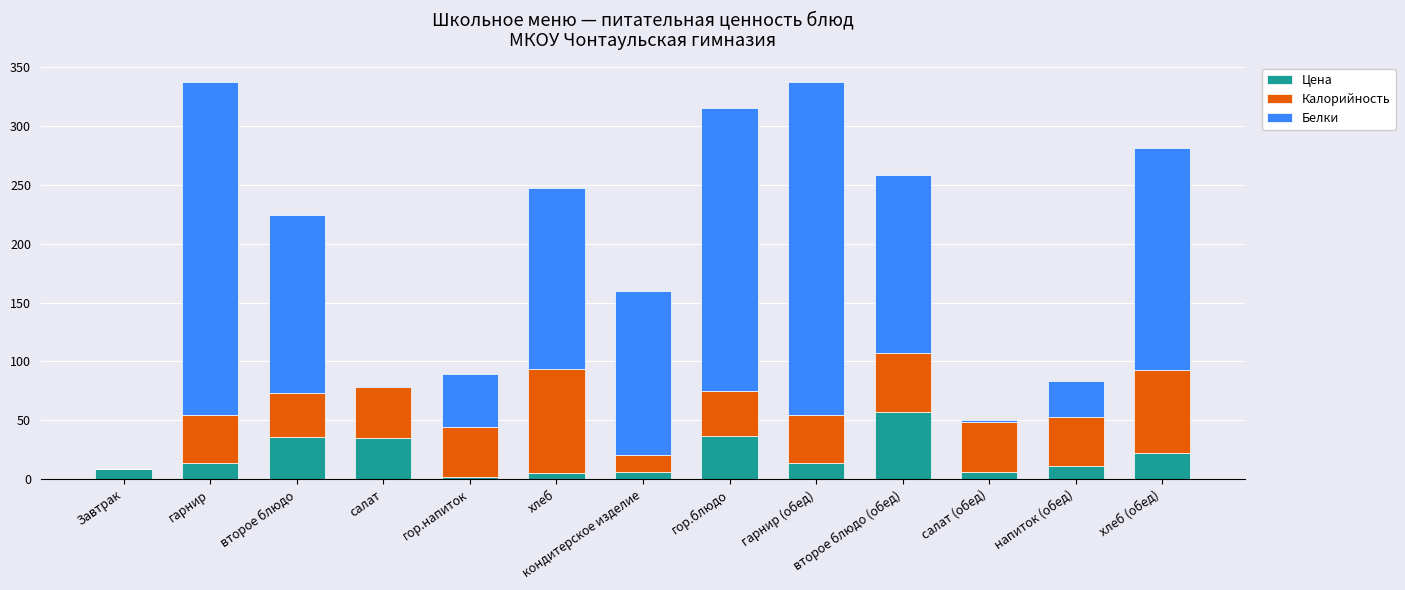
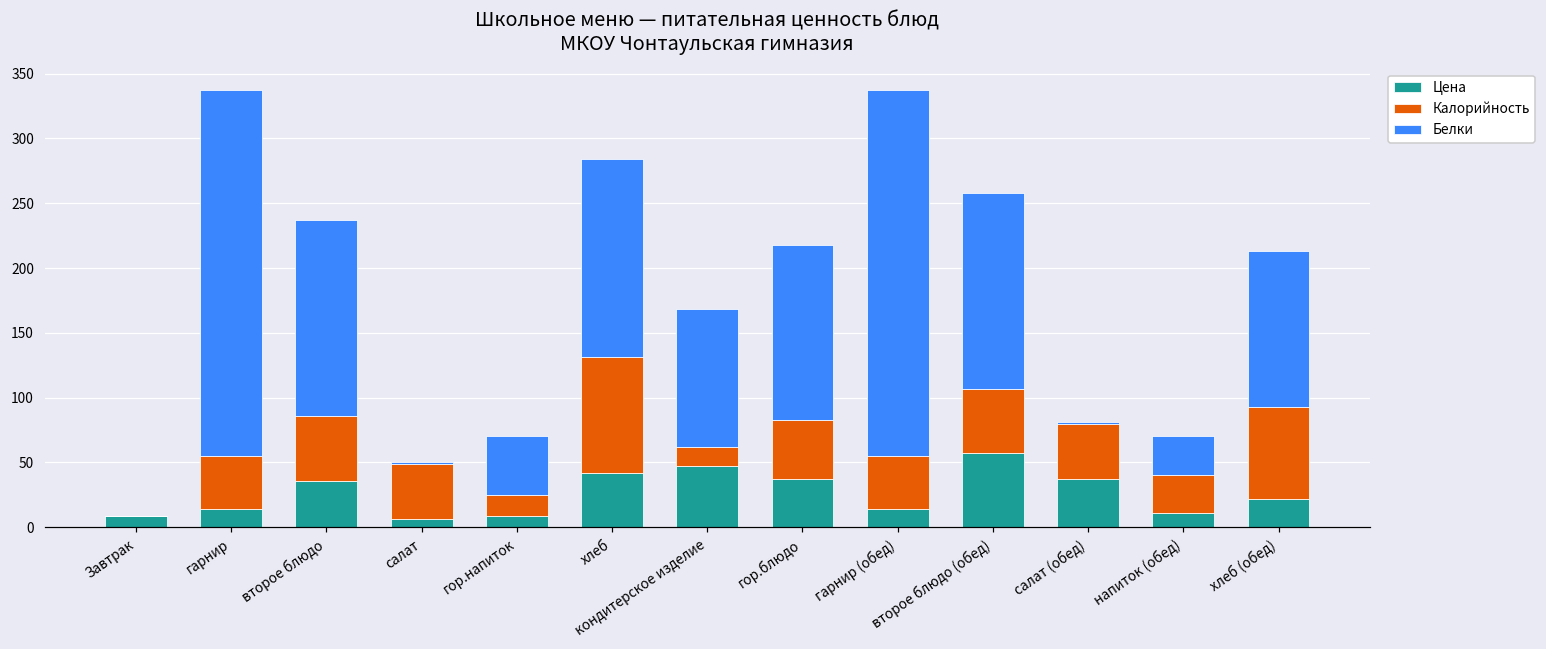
  {
    "Цена": {
      "Завтрак": 9,
      "гарнир": 14,
      "второе блюдо": 36,
-     "салат": 35,
-     "гор.напиток": 2,
-     "хлеб": 5,
-     "кондитерское изделие": 6,
+     "салат": 6,
+     "гор.напиток": 9,
+     "хлеб": 42,
+     "кондитерское изделие": 47,
      "гор.блюдо": 37,
      "гарнир (обед)": 14,
      "второе блюдо (обед)": 57,
-     "салат (обед)": 6,
+     "салат (обед)": 37,
      "напиток (обед)": 11,
      "хлеб (обед)": 22
    },
    "Калорийность": {
      "Завтрак": 0,
      "гарнир": 41,
-     "второе блюдо": 37,
+     "второе блюдо": 50,
      "салат": 43,
-     "гор.напиток": 42,
+     "гор.напиток": 16,
      "хлеб": 89,
      "кондитерское изделие": 15,
-     "гор.блюдо": 38,
+     "гор.блюдо": 46,
      "гарнир (обед)": 41,
      "второе блюдо (обед)": 50,
      "салат (обед)": 43,
-     "напиток (обед)": 42,
+     "напиток (обед)": 29,
      "хлеб (обед)": 71
    },
    "Белки": {
      "Завтрак": 0,
      "гарнир": 282,
      "второе блюдо": 151,
      "гор.напиток": 45,
      "хлеб": 153,
-     "кондитерское изделие": 139,
-     "гор.блюдо": 240,
+     "кондитерское изделие": 107,
+     "гор.блюдо": 135,
      "гарнир (обед)": 282,
      "второе блюдо (обед)": 151,
      "напиток (обед)": 30,
-     "хлеб (обед)": 188
+     "хлеб (обед)": 120
    }
  }
